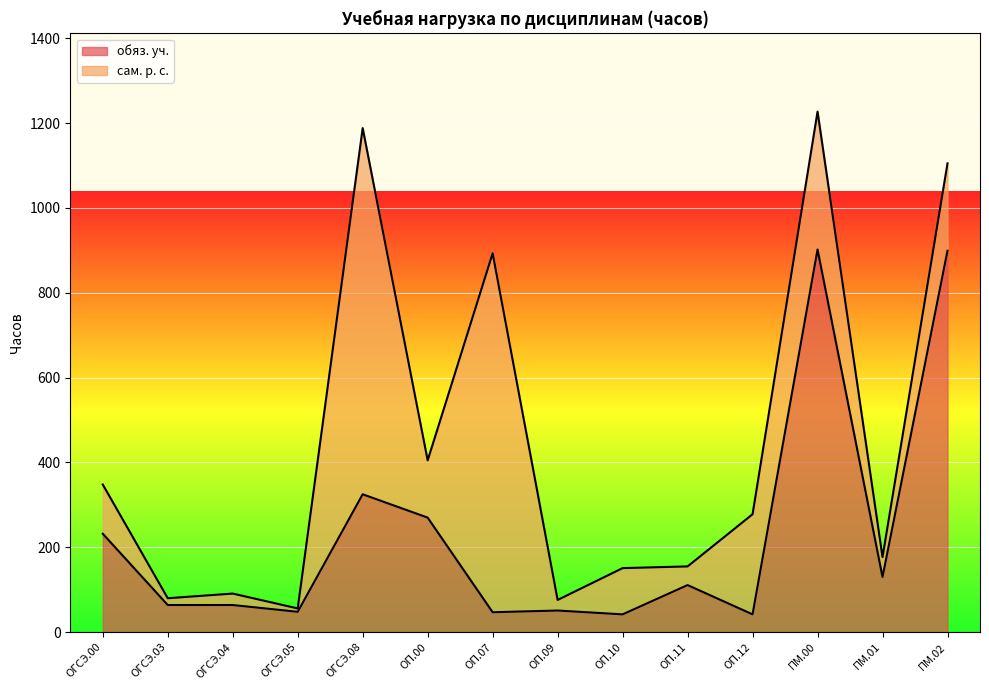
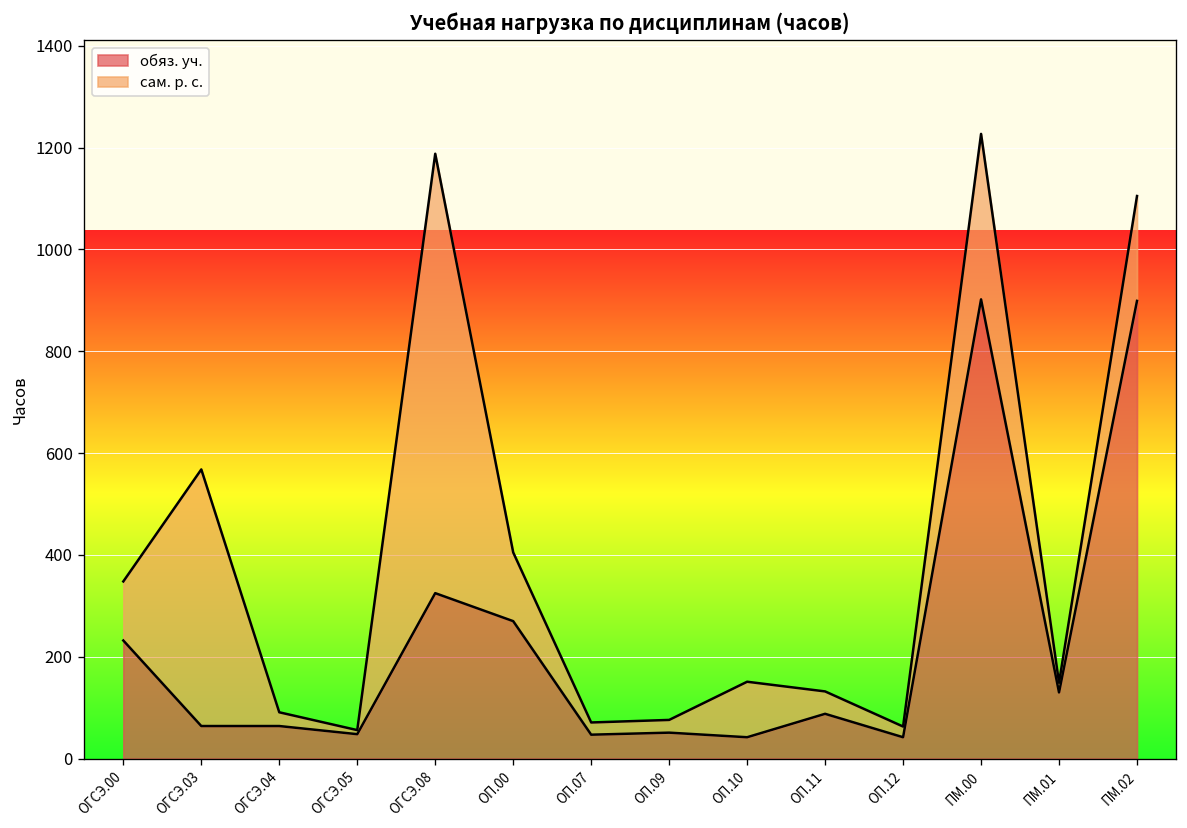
  {
    "обяз. уч.": {
      "ОГСЭ.00": 230,
      "ОГСЭ.03": 60,
      "ОГСЭ.04": 60,
      "ОГСЭ.05": 50,
      "ОГСЭ.08": 330,
      "ОП.00": 270,
      "ОП.07": 50,
      "ОП.09": 50,
      "ОП.10": 40,
-     "ОП.11": 110,
+     "ОП.11": 90,
      "ОП.12": 40,
      "ПМ.00": 900,
      "ПМ.01": 130,
      "ПМ.02": 900
    },
    "сам. р. с.": {
      "ОГСЭ.00": 120,
-     "ОГСЭ.03": 20,
+     "ОГСЭ.03": 500,
      "ОГСЭ.04": 30,
      "ОГСЭ.05": 10,
      "ОГСЭ.08": 860,
      "ОП.00": 140,
-     "ОП.07": 850,
+     "ОП.07": 20,
      "ОП.09": 30,
      "ОП.10": 110,
      "ОП.11": 40,
-     "ОП.12": 240,
+     "ОП.12": 20,
      "ПМ.00": 330,
-     "ПМ.01": 50,
+     "ПМ.01": 20,
      "ПМ.02": 210
    }
  }
